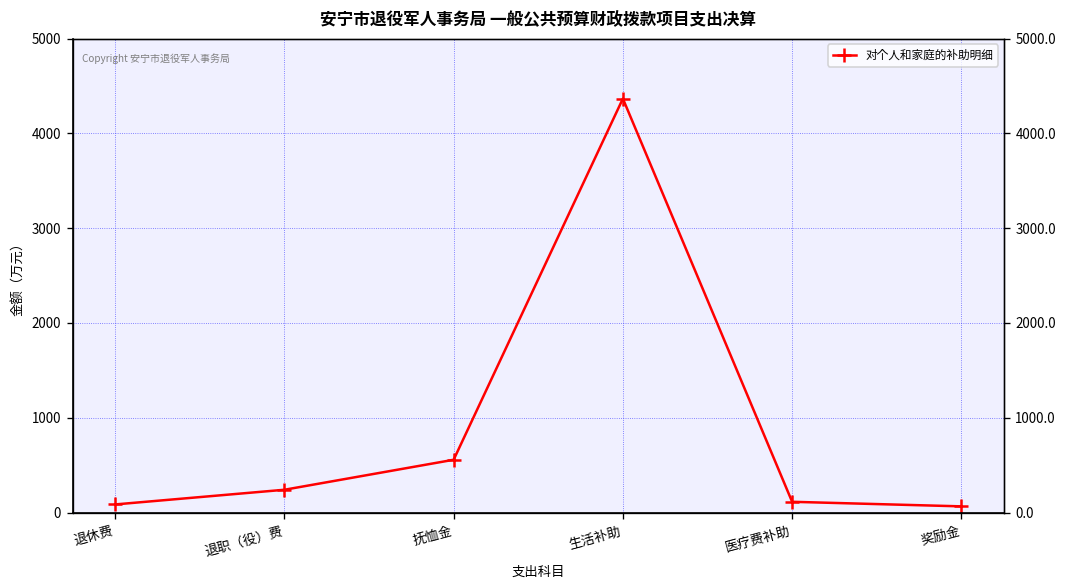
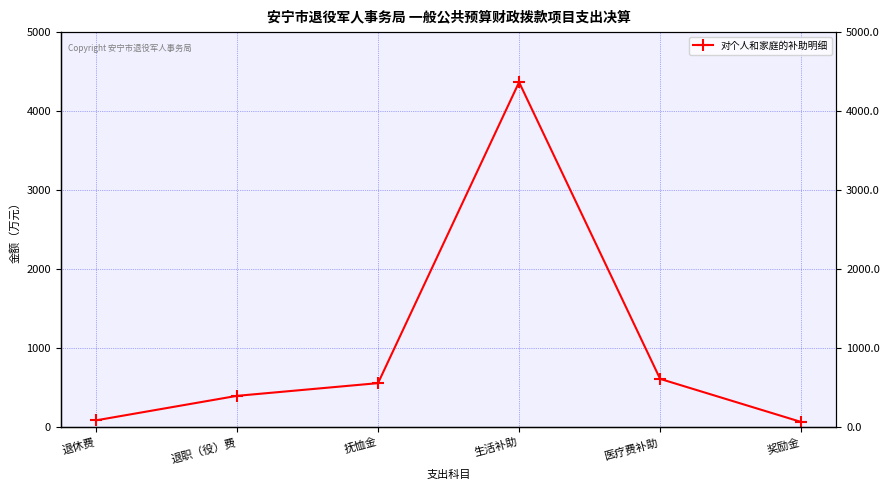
  {
    "退休费": 100,
-   "退职（役）费": 200,
+   "退职（役）费": 400,
    "抚恤金": 600,
    "生活补助": 4400,
-   "医疗费补助": 100,
+   "医疗费补助": 600,
    "奖励金": 100
  }
